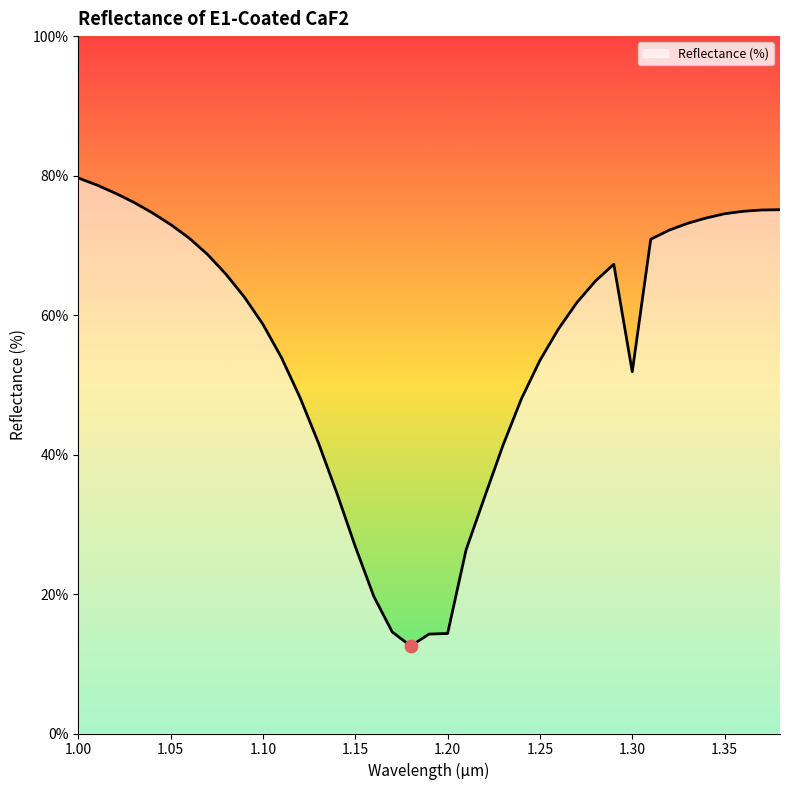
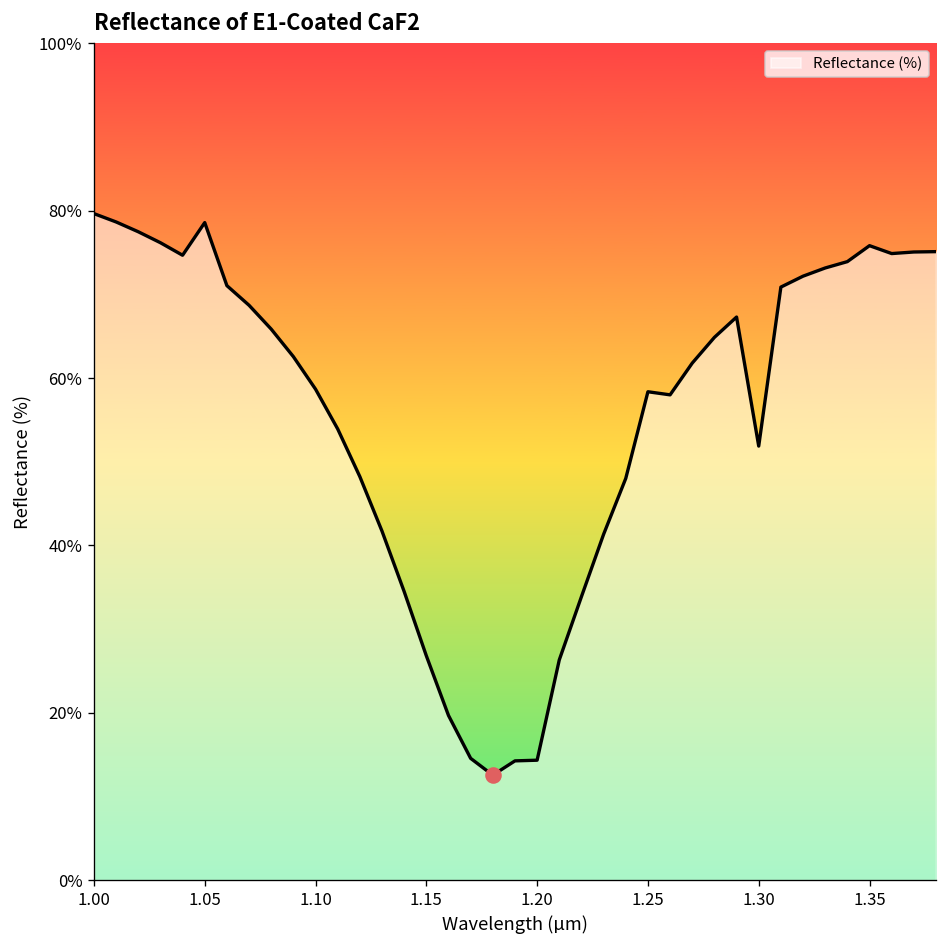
  {
    "Reflectance (%)": {
      "1.00": "80%",
-     "1.05": "73%",
+     "1.05": "79%",
      "1.10": "59%",
      "1.15": "27%",
      "1.20": "14%",
-     "1.25": "54%",
+     "1.25": "58%",
      "1.30": "52%",
-     "1.35": "75%"
+     "1.35": "76%"
    }
  }
